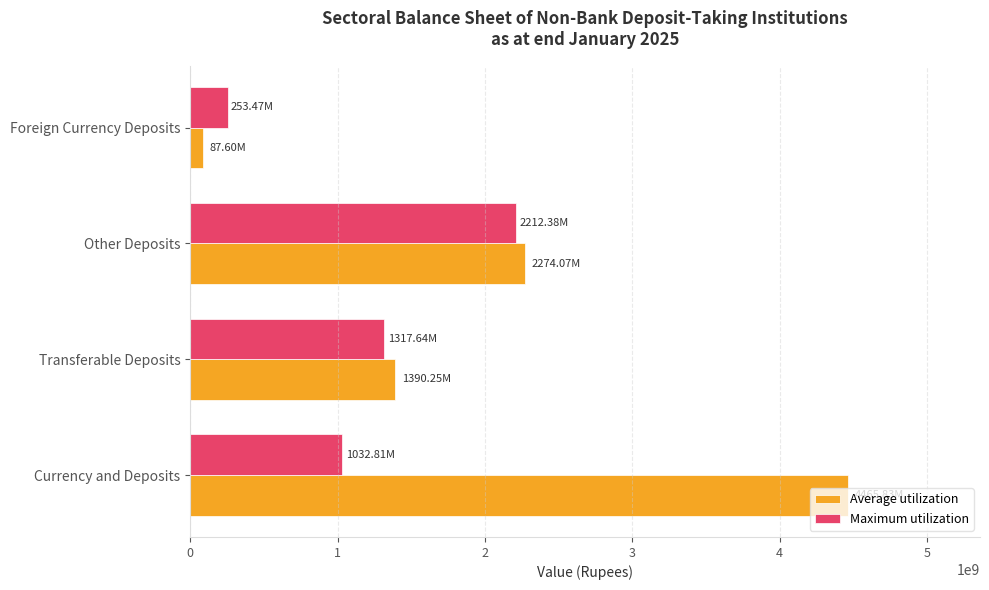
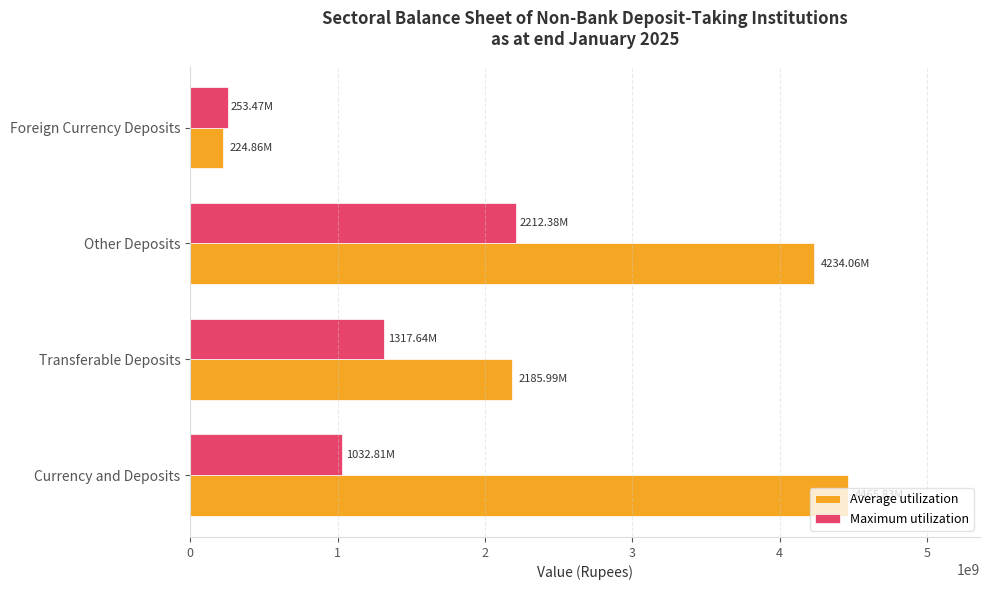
  {
    "Average utilization": {
-     "Foreign Currency Deposits": "87.60M",
-     "Other Deposits": "2274.07M",
-     "Transferable Deposits": "1390.25M"
+     "Foreign Currency Deposits": "224.86M",
+     "Other Deposits": "4234.06M",
+     "Transferable Deposits": "2185.99M"
    },
    "Maximum utilization": {
      "Foreign Currency Deposits": "253.47M",
      "Other Deposits": "2212.38M",
      "Transferable Deposits": "1317.64M",
      "Currency and Deposits": "1032.81M"
    }
  }
